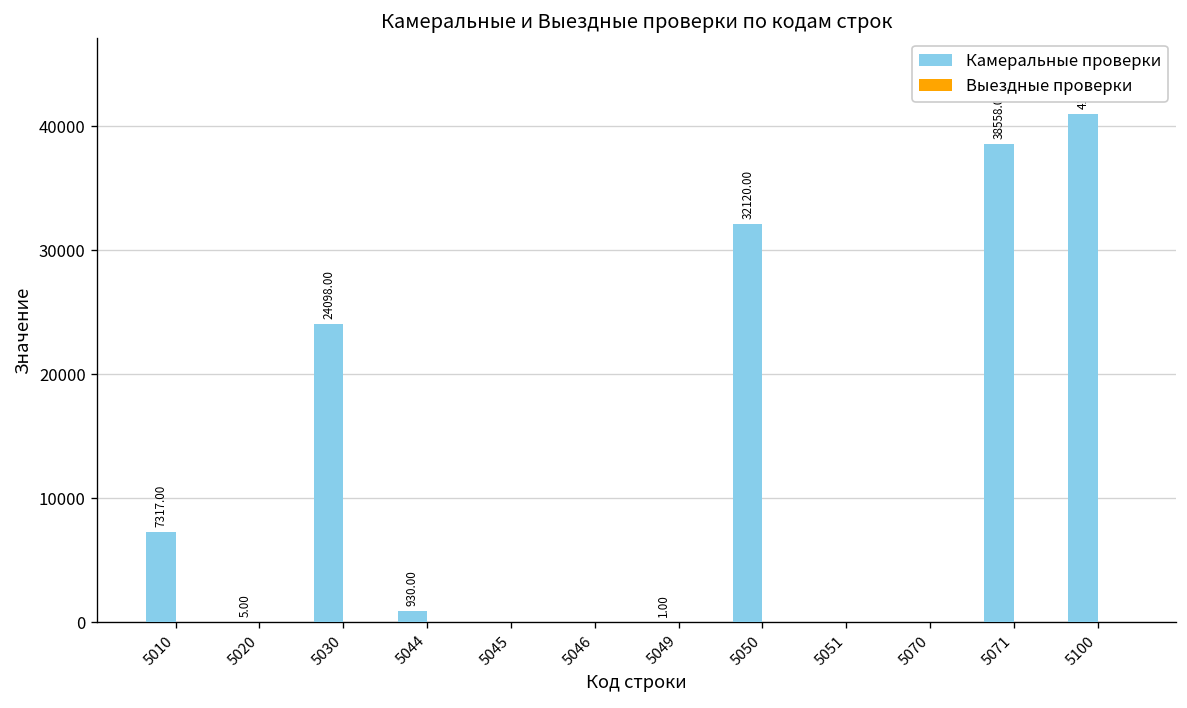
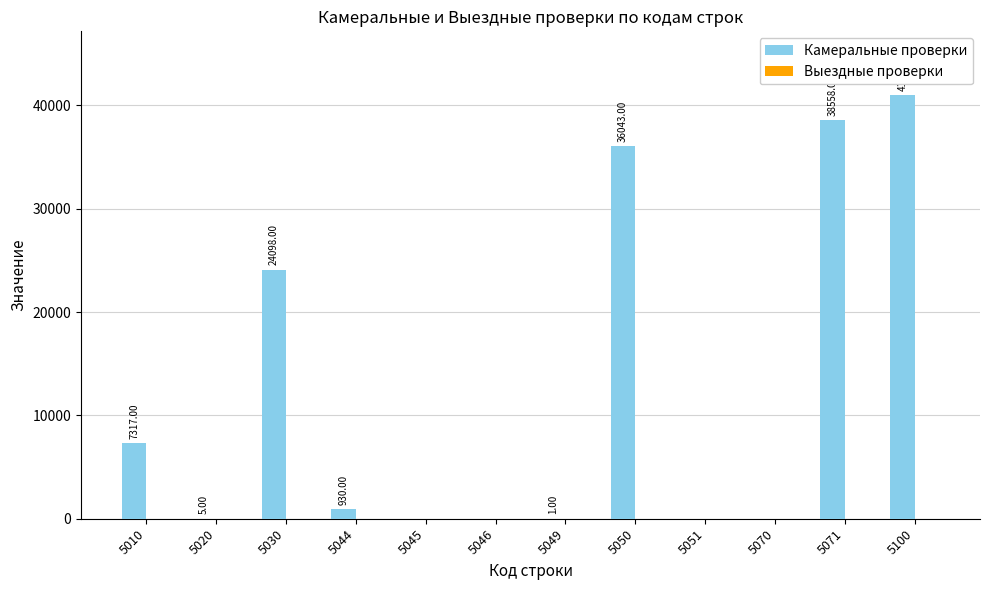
  {
    "Камеральные проверки": {
      "5010": 7317.00,
      "5020": 5.00,
      "5030": 24098.00,
      "5044": 930.00,
      "5049": 1.00,
-     "5050": 32120.00
+     "5050": 36043.00
    },
    "Выездные проверки": {
      "5010": 0,
      "5020": 0,
      "5030": 0,
      "5044": 0,
      "5045": 0,
      "5046": 0,
      "5049": 0,
      "5050": 0,
      "5051": 0,
      "5070": 0,
      "5071": 0,
      "5100": 0
    }
  }
